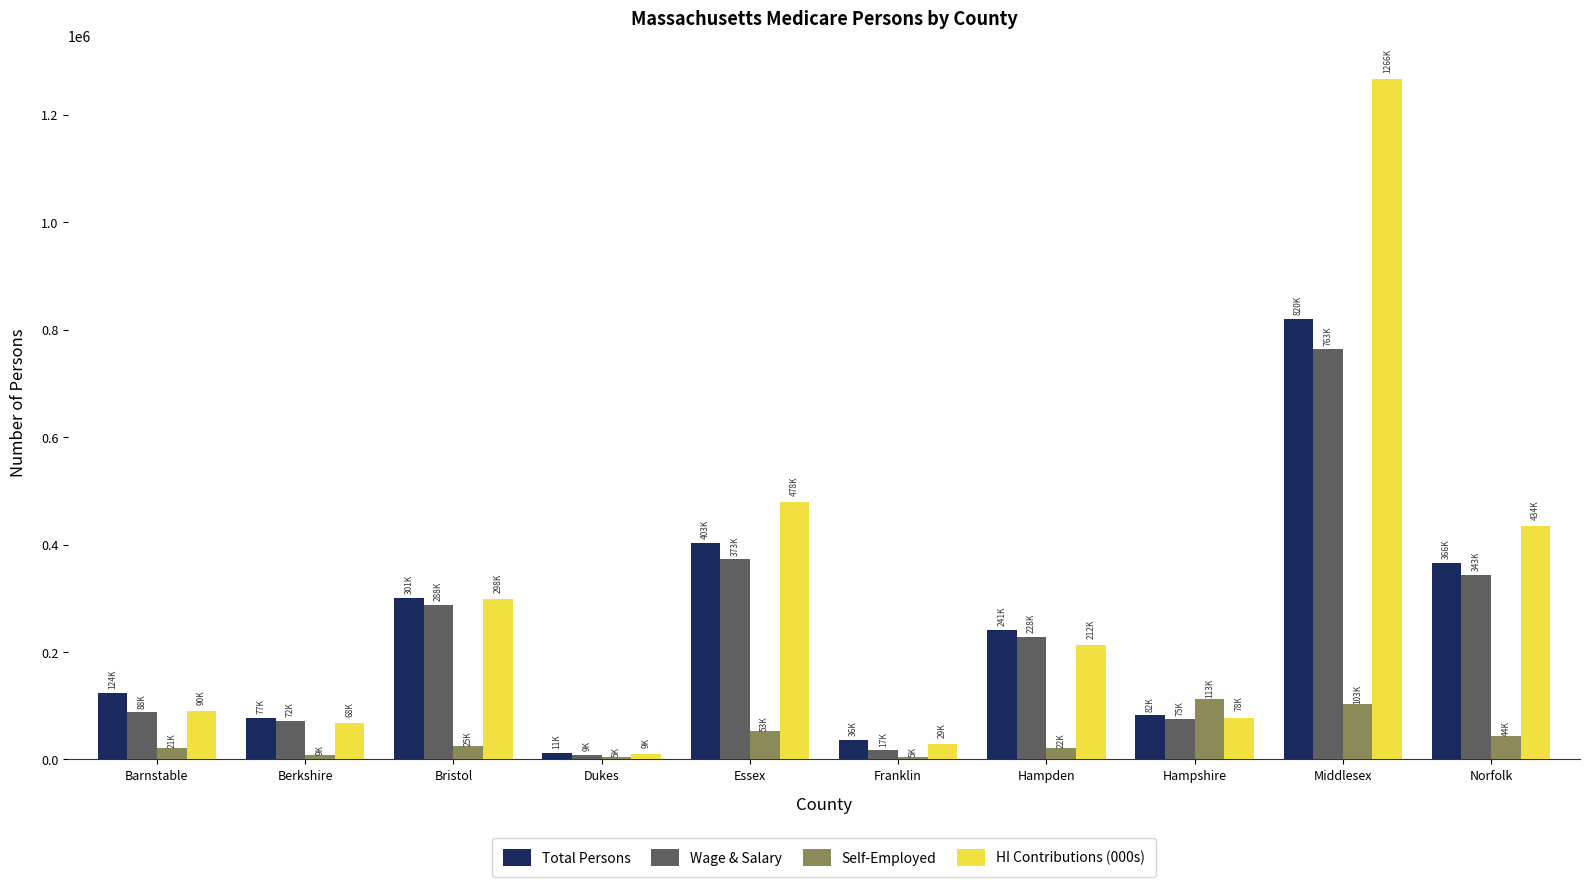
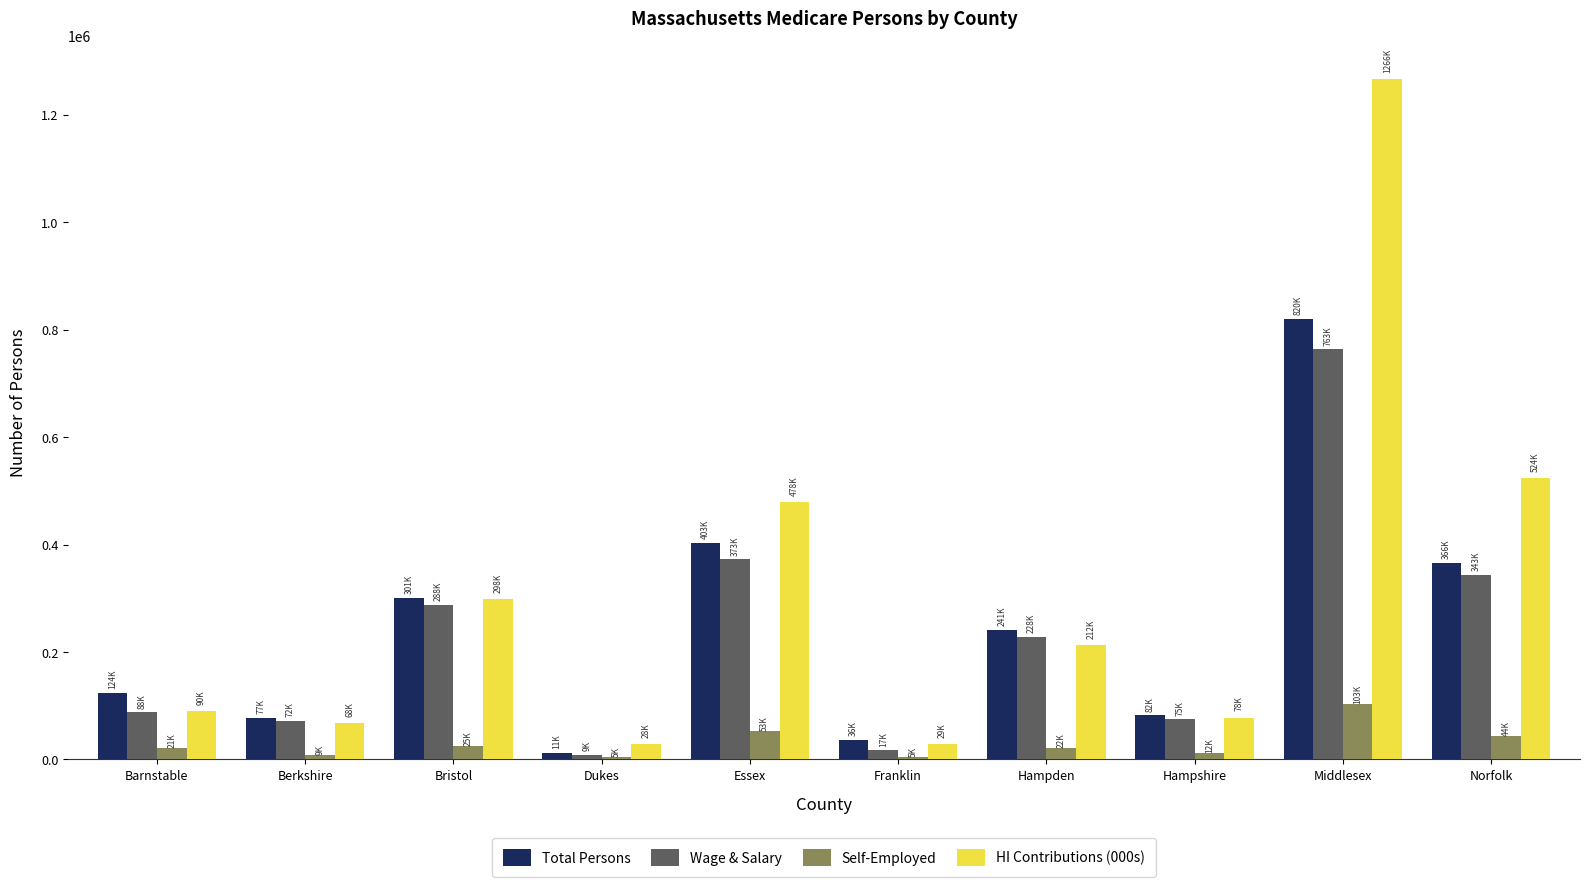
  {
    "Total Persons": {
      "Barnstable": "124K",
      "Berkshire": "77K",
      "Bristol": "301K",
      "Dukes": "11K",
      "Essex": "403K",
      "Franklin": "36K",
      "Hampden": "241K",
      "Hampshire": "82K",
      "Middlesex": "820K",
      "Norfolk": "366K"
    },
    "Wage & Salary": {
      "Barnstable": "88K",
      "Berkshire": "72K",
      "Bristol": "288K",
      "Dukes": "9K",
      "Essex": "373K",
      "Franklin": "17K",
      "Hampden": "228K",
      "Hampshire": "75K",
      "Middlesex": "763K",
      "Norfolk": "343K"
    },
    "Self-Employed": {
      "Barnstable": "21K",
      "Berkshire": "9K",
      "Bristol": "25K",
      "Dukes": "5K",
      "Essex": "53K",
      "Franklin": "5K",
      "Hampden": "22K",
-     "Hampshire": "113K",
+     "Hampshire": "12K",
      "Middlesex": "103K",
      "Norfolk": "44K"
    },
    "HI Contributions (000s)": {
      "Barnstable": "90K",
      "Berkshire": "68K",
      "Bristol": "298K",
-     "Dukes": "9K",
+     "Dukes": "28K",
      "Essex": "478K",
      "Franklin": "29K",
      "Hampden": "212K",
      "Hampshire": "78K",
      "Middlesex": "1266K",
-     "Norfolk": "434K"
+     "Norfolk": "524K"
    }
  }
